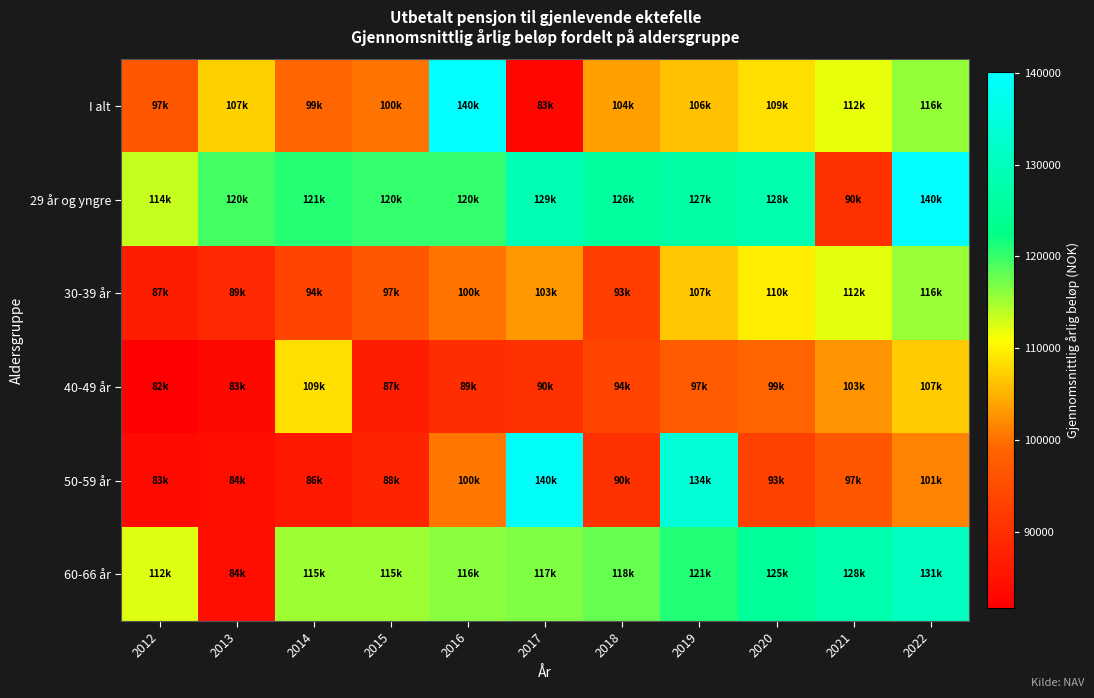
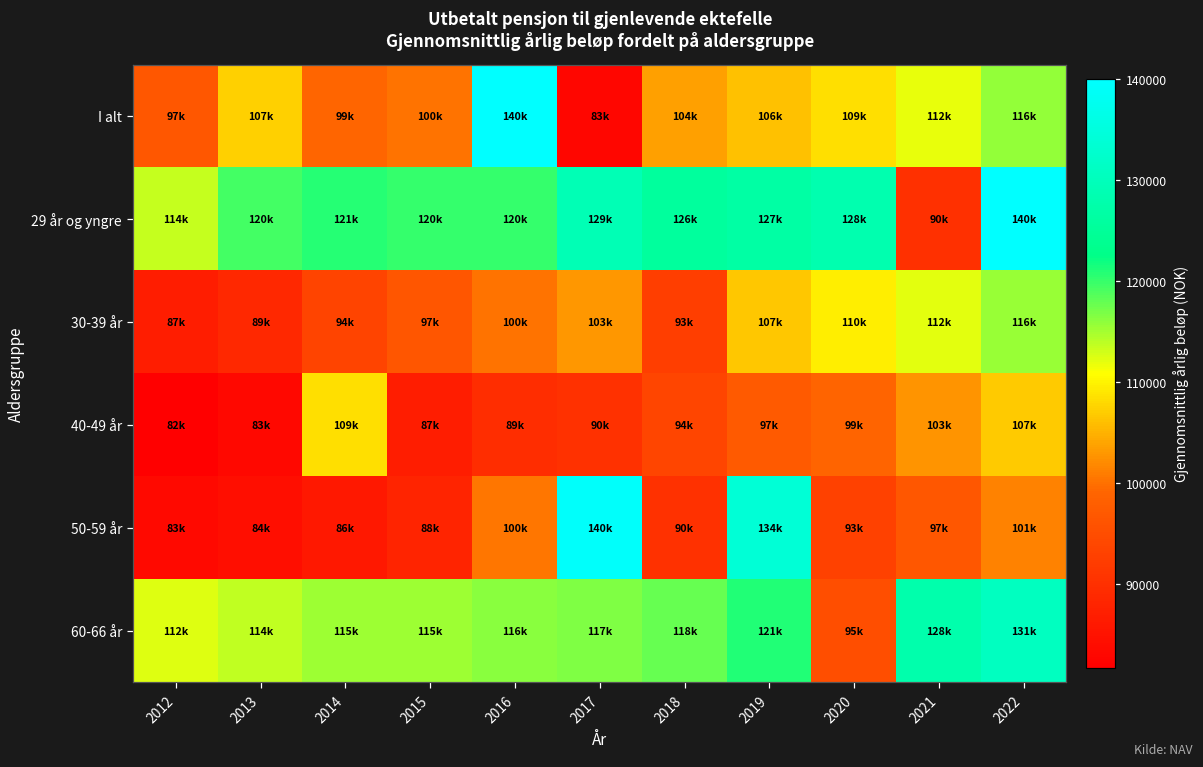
  {
    "I alt": {
      "2012": "97k",
      "2013": "107k",
      "2014": "99k",
      "2015": "100k",
      "2016": "140k",
      "2017": "83k",
      "2018": "104k",
      "2019": "106k",
      "2020": "109k",
      "2021": "112k",
      "2022": "116k"
    },
    "29 år og yngre": {
      "2012": "114k",
      "2013": "120k",
      "2014": "121k",
      "2015": "120k",
      "2016": "120k",
      "2017": "129k",
      "2018": "126k",
      "2019": "127k",
      "2020": "128k",
      "2021": "90k",
      "2022": "140k"
    },
    "30-39 år": {
      "2012": "87k",
      "2013": "89k",
      "2014": "94k",
      "2015": "97k",
      "2016": "100k",
      "2017": "103k",
      "2018": "93k",
      "2019": "107k",
      "2020": "110k",
      "2021": "112k",
      "2022": "116k"
    },
    "40-49 år": {
      "2012": "82k",
      "2013": "83k",
      "2014": "109k",
      "2015": "87k",
      "2016": "89k",
      "2017": "90k",
      "2018": "94k",
      "2019": "97k",
      "2020": "99k",
      "2021": "103k",
      "2022": "107k"
    },
    "50-59 år": {
      "2012": "83k",
      "2013": "84k",
      "2014": "86k",
      "2015": "88k",
      "2016": "100k",
      "2017": "140k",
      "2018": "90k",
      "2019": "134k",
      "2020": "93k",
      "2021": "97k",
      "2022": "101k"
    },
    "60-66 år": {
      "2012": "112k",
-     "2013": "84k",
+     "2013": "114k",
      "2014": "115k",
      "2015": "115k",
      "2016": "116k",
      "2017": "117k",
      "2018": "118k",
      "2019": "121k",
-     "2020": "125k",
+     "2020": "95k",
      "2021": "128k",
      "2022": "131k"
    }
  }
